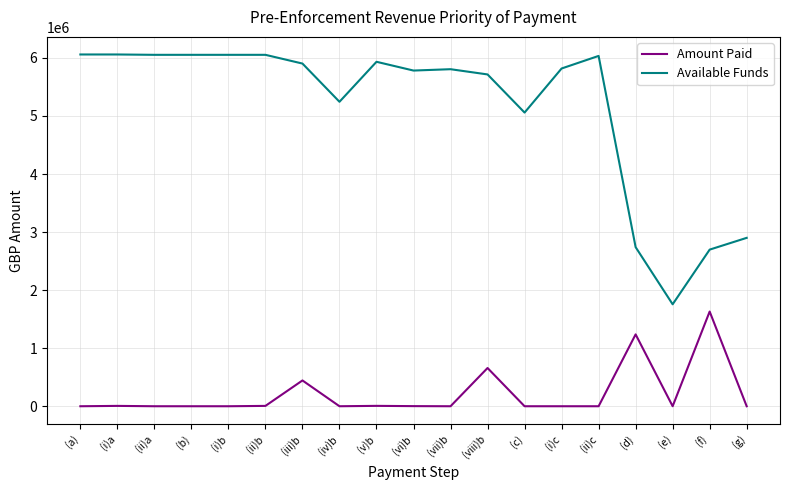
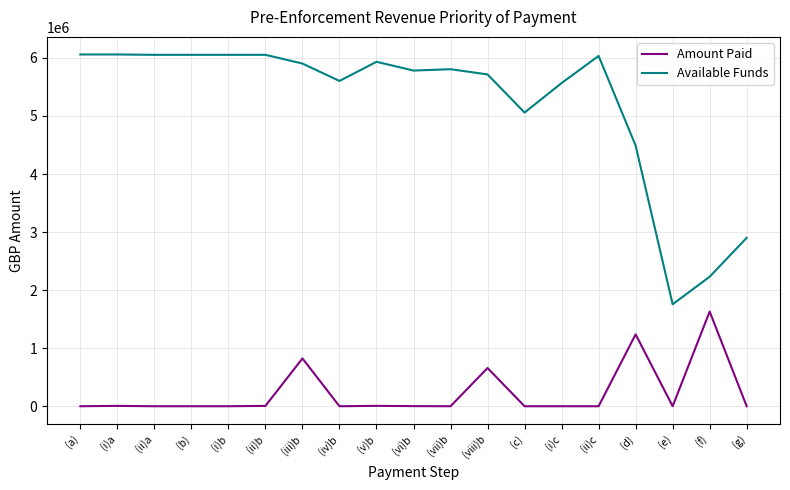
  {
    "Amount Paid": {
      "(a)": 0,
      "(i)a": 0,
      "(ii)a": 0,
      "(b)": 0,
      "(i)b": 0,
      "(ii)b": 0,
-     "(iii)b": 400000,
+     "(iii)b": 800000,
      "(iv)b": 0,
      "(v)b": 0,
      "(vi)b": 0,
      "(vii)b": 0,
      "(viii)b": 700000,
      "(c)": 0,
      "(i)c": 0,
      "(ii)c": 0,
      "(d)": 1200000,
      "(e)": 0,
      "(f)": 1600000,
      "(g)": 0
    },
    "Available Funds": {
      "(a)": 6100000,
      "(i)a": 6100000,
      "(ii)a": 6100000,
      "(b)": 6100000,
      "(i)b": 6100000,
      "(ii)b": 6100000,
      "(iii)b": 5900000,
-     "(iv)b": 5200000,
+     "(iv)b": 5600000,
      "(v)b": 5900000,
      "(vi)b": 5800000,
      "(vii)b": 5800000,
      "(viii)b": 5700000,
      "(c)": 5100000,
-     "(i)c": 5800000,
+     "(i)c": 5600000,
      "(ii)c": 6000000,
-     "(d)": 2700000,
+     "(d)": 4500000,
      "(e)": 1800000,
-     "(f)": 2700000,
+     "(f)": 2200000,
      "(g)": 2900000
    }
  }
